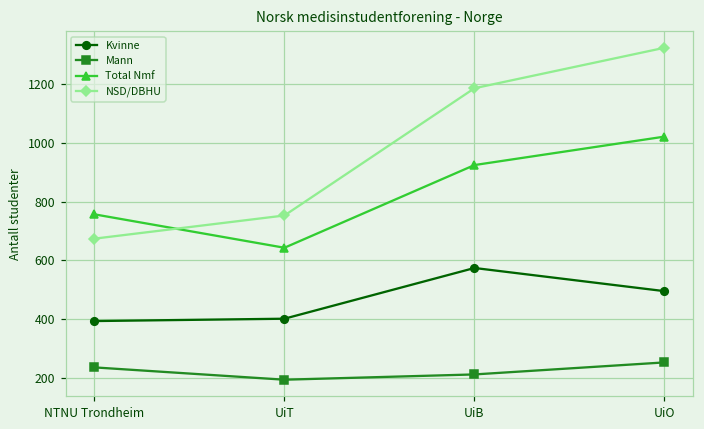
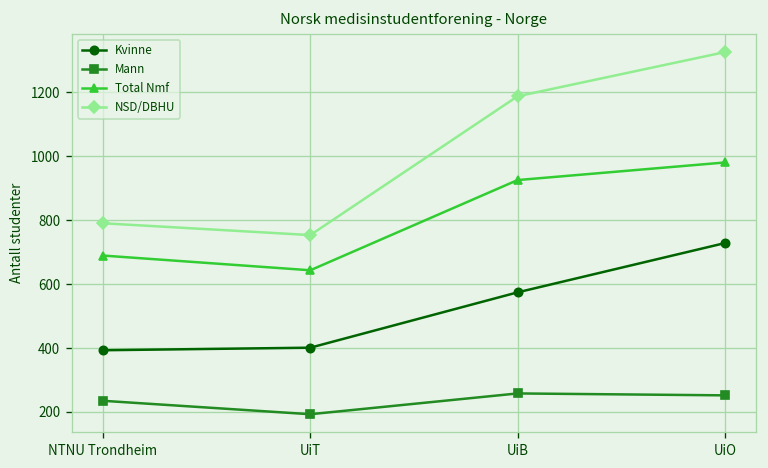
  {
    "Kvinne": {
      "NTNU Trondheim": 390,
      "UiT": 400,
      "UiB": 570,
-     "UiO": 500
+     "UiO": 730
    },
    "Mann": {
      "NTNU Trondheim": 240,
      "UiT": 190,
-     "UiB": 210,
+     "UiB": 260,
      "UiO": 250
    },
    "Total Nmf": {
-     "NTNU Trondheim": 760,
+     "NTNU Trondheim": 690,
      "UiT": 640,
      "UiB": 930,
-     "UiO": 1020
+     "UiO": 980
    },
    "NSD/DBHU": {
-     "NTNU Trondheim": 670,
+     "NTNU Trondheim": 790,
      "UiT": 750,
      "UiB": 1190,
      "UiO": 1330
    }
  }
